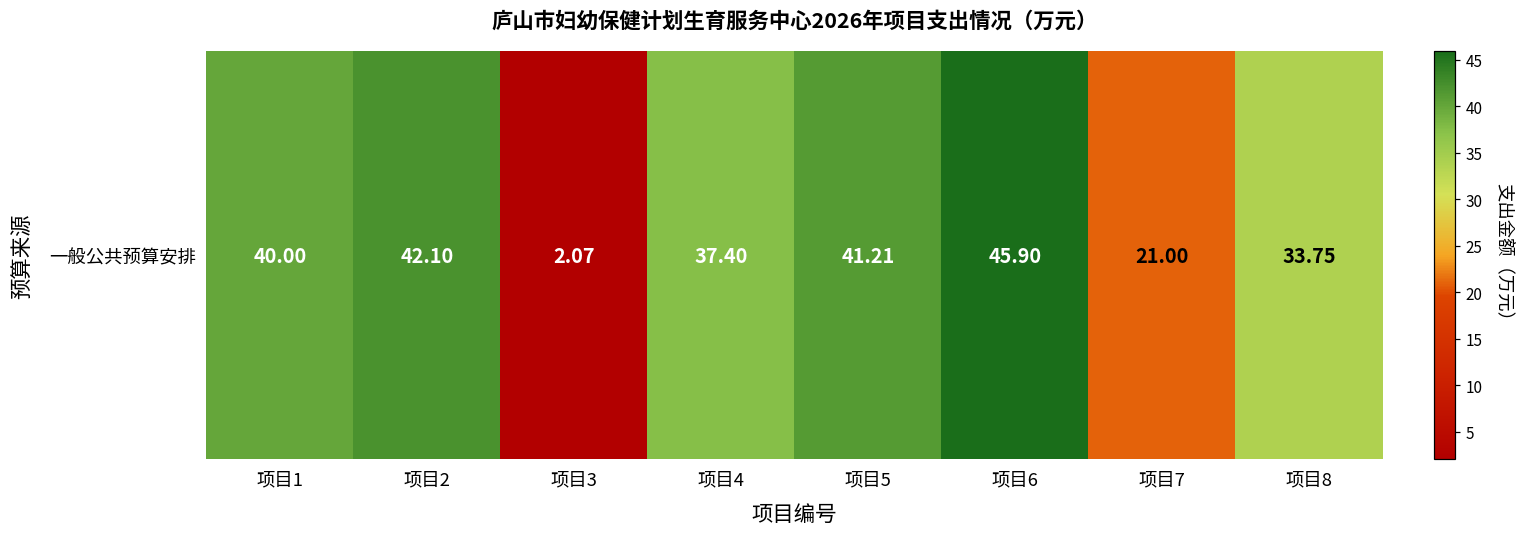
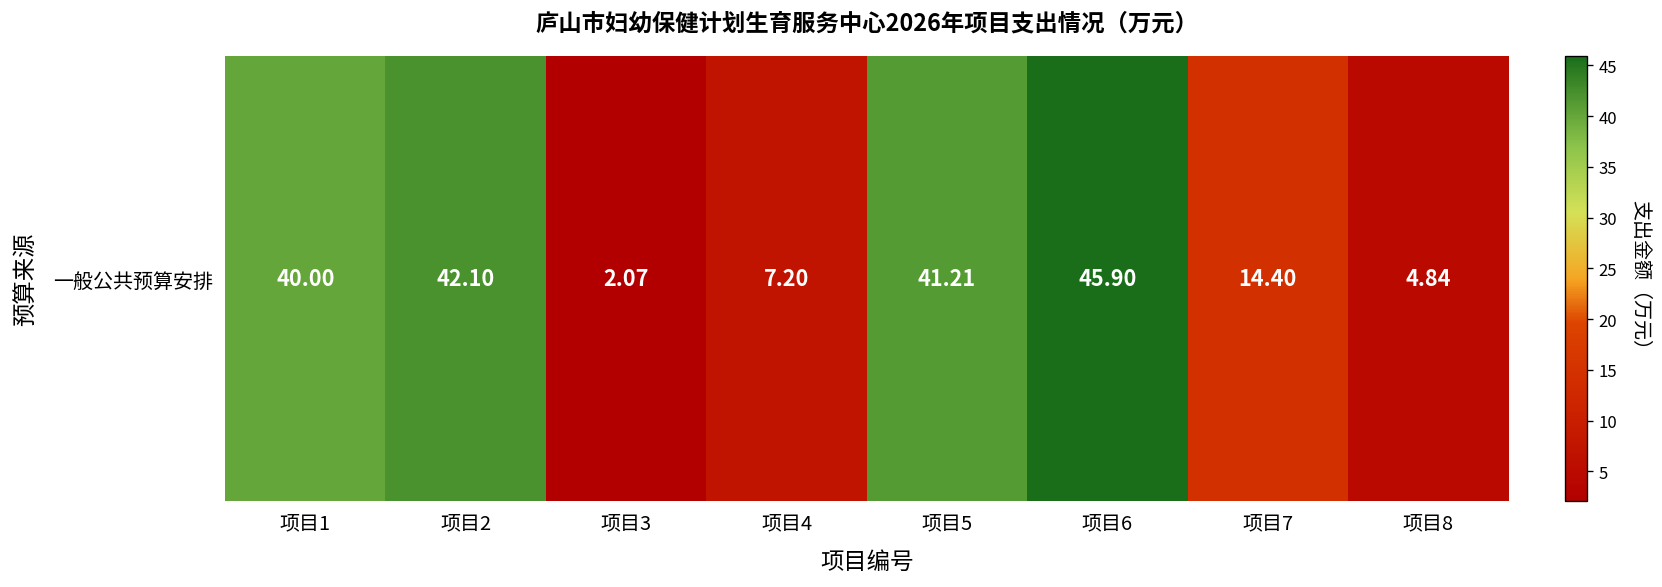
  {
    "一般公共预算安排": {
      "项目1": 40.00,
      "项目2": 42.10,
      "项目3": 2.07,
-     "项目4": 37.40,
+     "项目4": 7.20,
      "项目5": 41.21,
      "项目6": 45.90,
-     "项目7": 21.00,
-     "项目8": 33.75
+     "项目7": 14.40,
+     "项目8": 4.84
    }
  }
